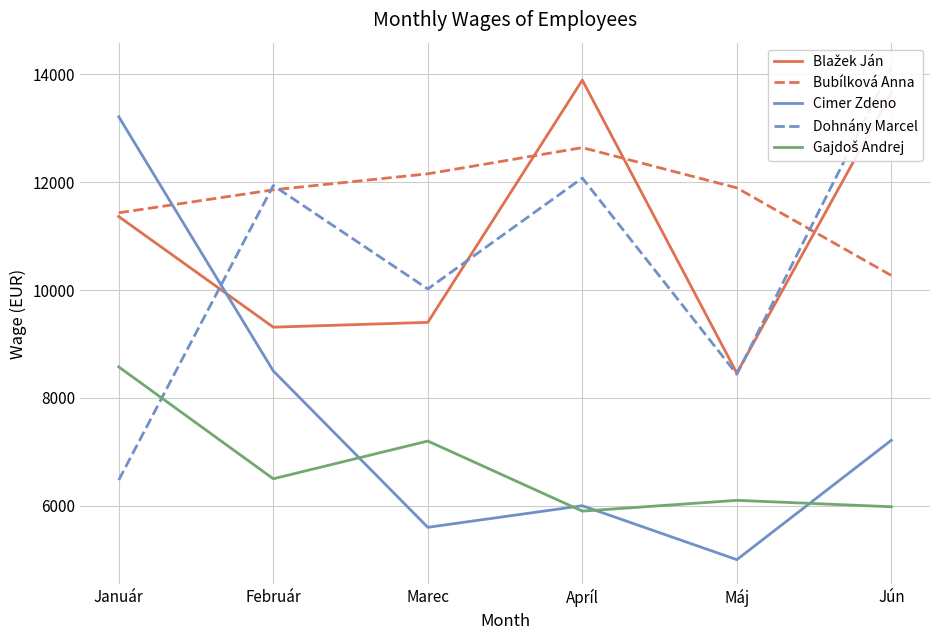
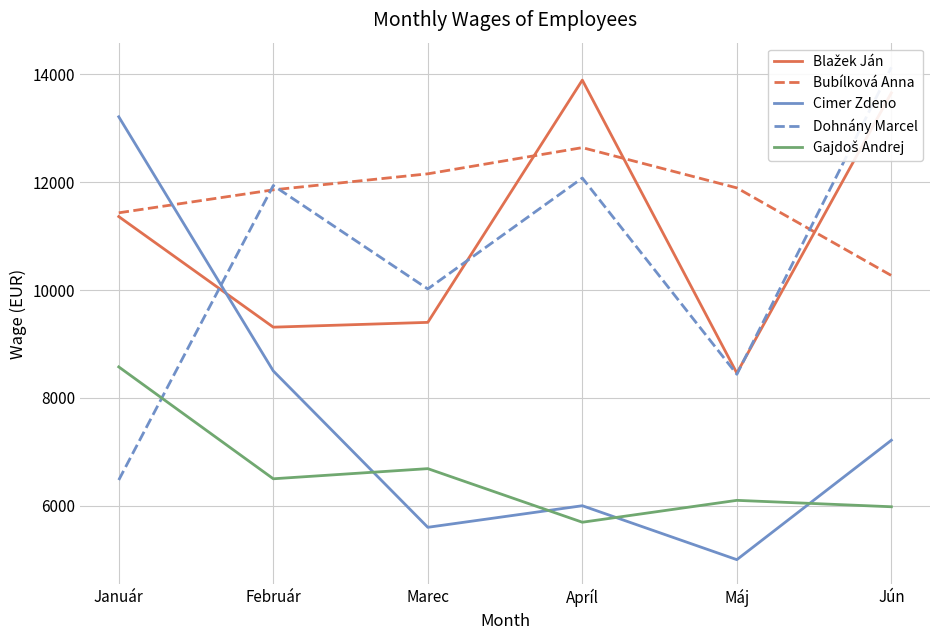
  {
    "Gajdoš Andrej": {
      "Január": 8600,
      "Február": 6500,
-     "Marec": 7200,
-     "Apríl": 5900,
+     "Marec": 6700,
+     "Apríl": 5700,
      "Máj": 6100,
      "Jún": 6000
    }
  }
